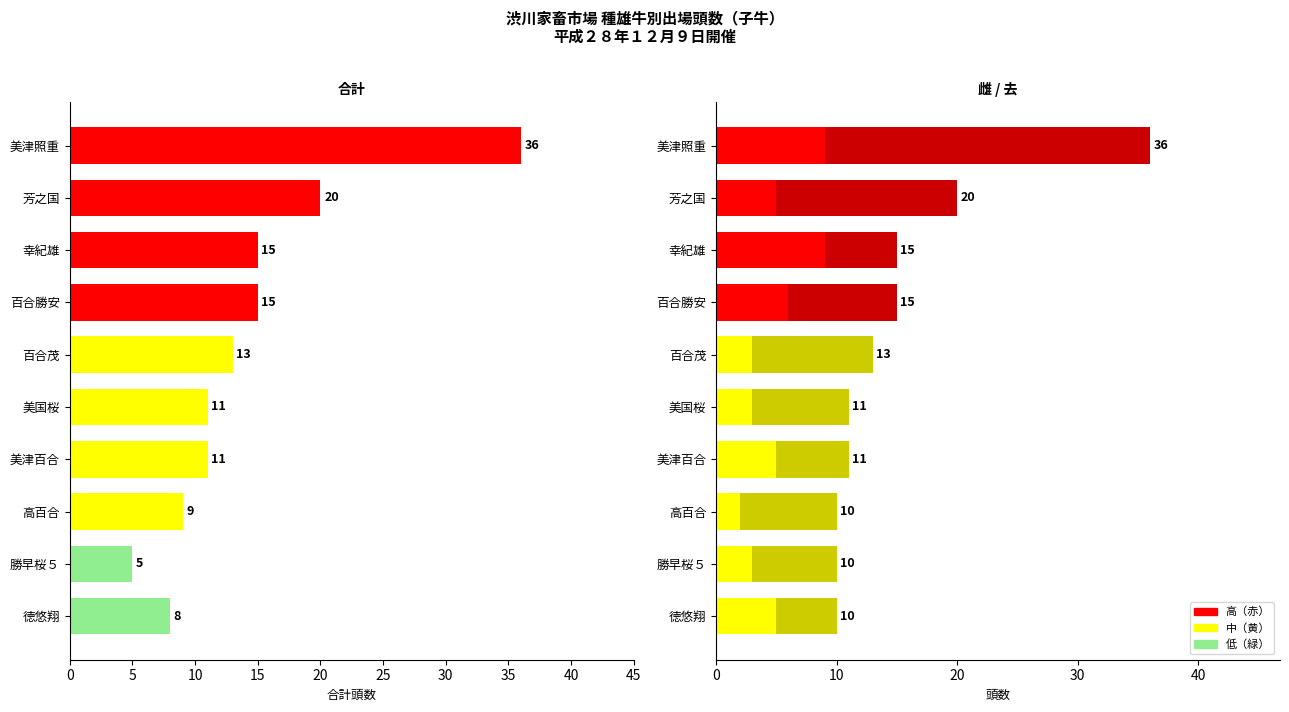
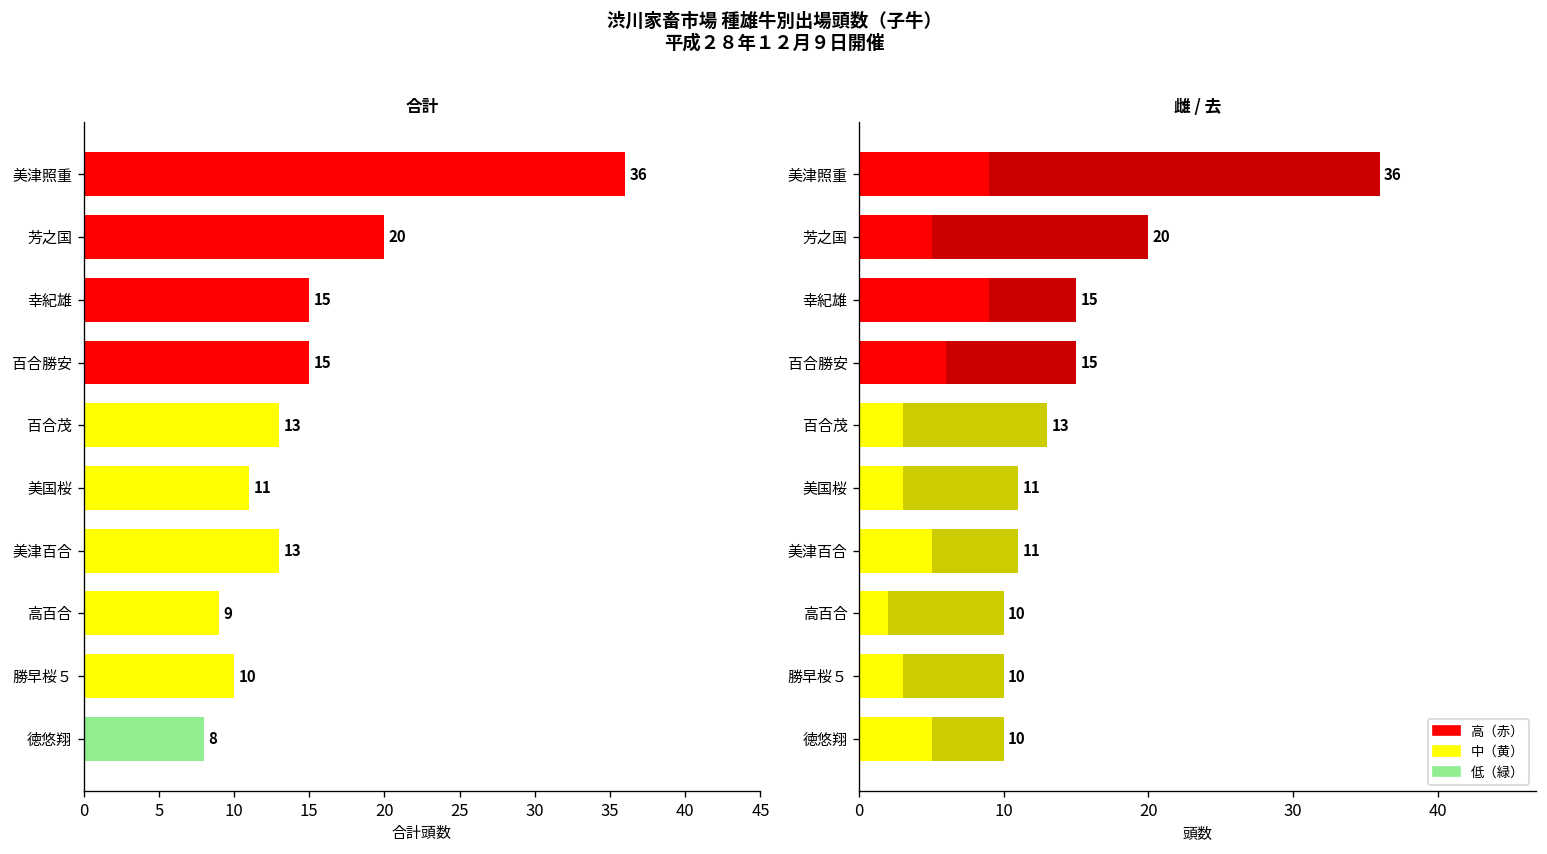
  {
    "合計": {
      "美津照重": 36,
      "芳之国": 20,
      "幸紀雄": 15,
      "百合勝安": 15,
      "百合茂": 13,
      "美国桜": 11,
-     "美津百合": 11,
+     "美津百合": 13,
      "高百合": 9,
-     "勝早桜５": 5,
+     "勝早桜５": 10,
      "徳悠翔": 8
    }
  }
